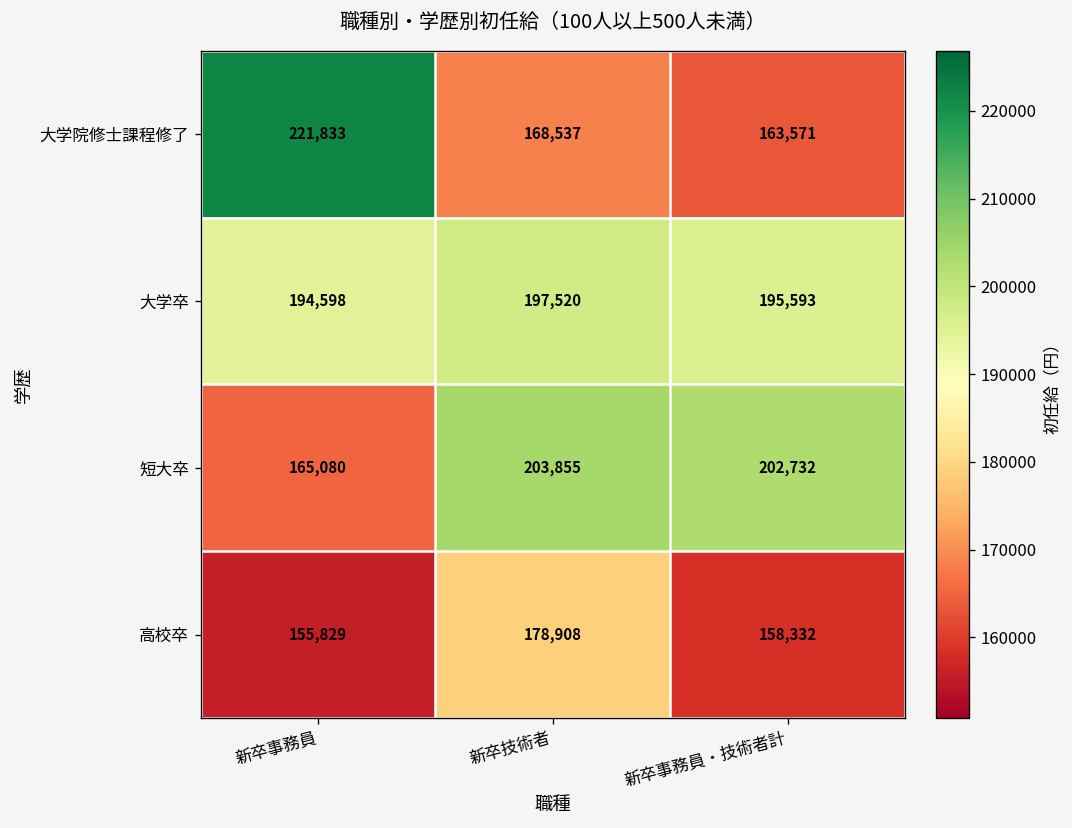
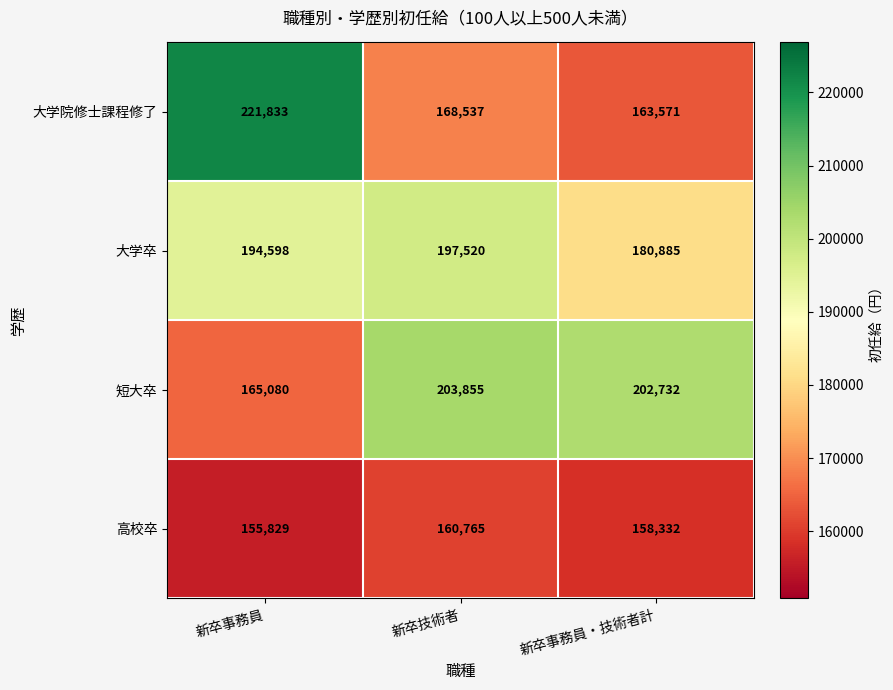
  {
    "大学院修士課程修了": {
      "新卒事務員": "221,833",
      "新卒技術者": "168,537",
      "新卒事務員・技術者計": "163,571"
    },
    "大学卒": {
      "新卒事務員": "194,598",
      "新卒技術者": "197,520",
-     "新卒事務員・技術者計": "195,593"
+     "新卒事務員・技術者計": "180,885"
    },
    "短大卒": {
      "新卒事務員": "165,080",
      "新卒技術者": "203,855",
      "新卒事務員・技術者計": "202,732"
    },
    "高校卒": {
      "新卒事務員": "155,829",
-     "新卒技術者": "178,908",
+     "新卒技術者": "160,765",
      "新卒事務員・技術者計": "158,332"
    }
  }
